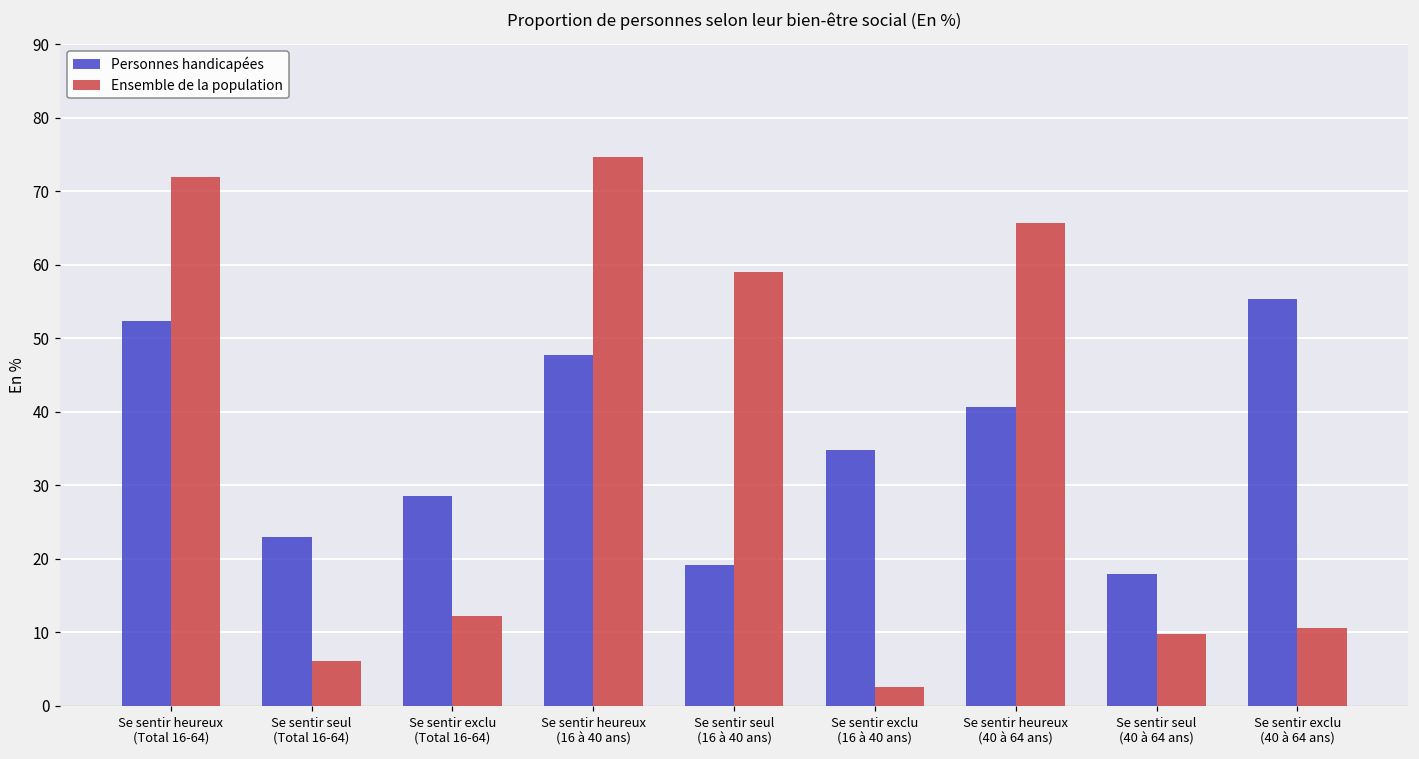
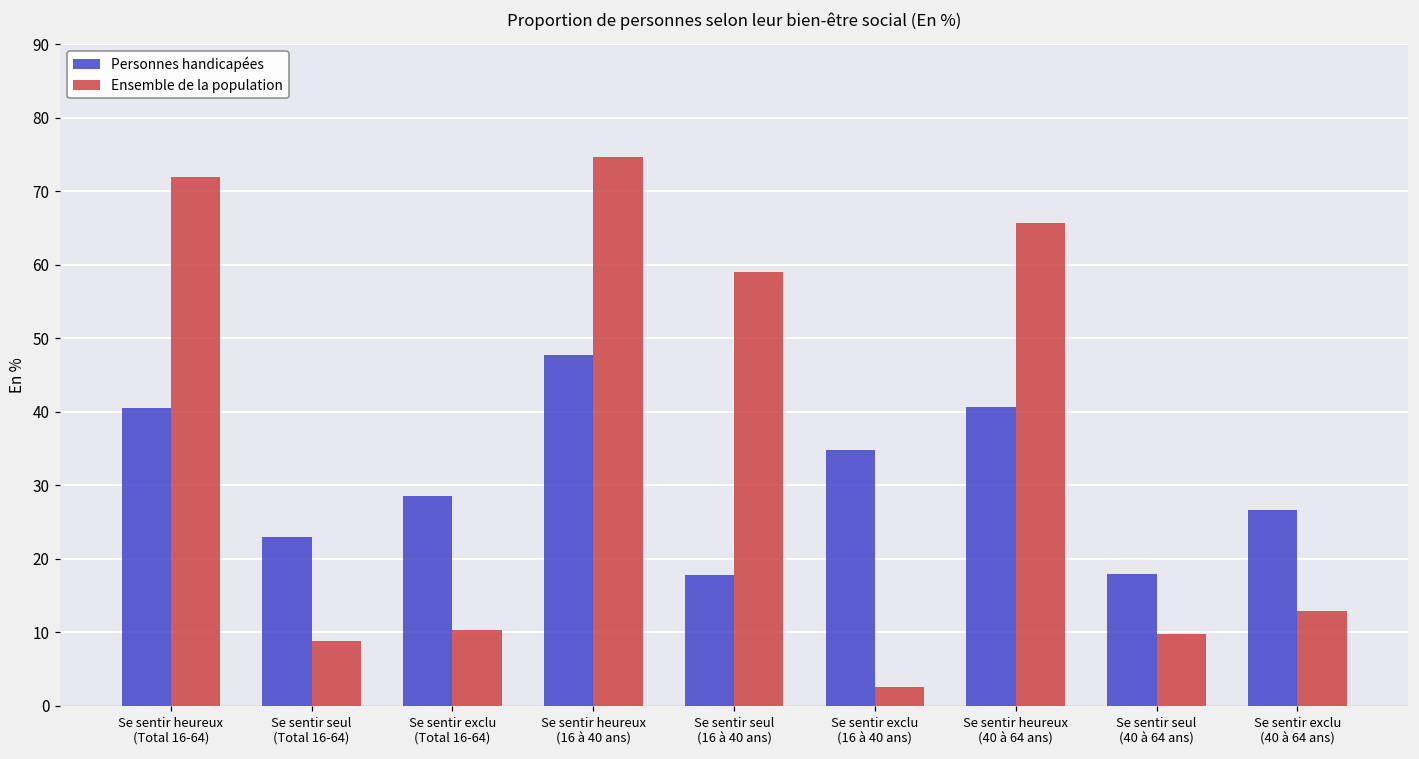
  {
    "Personnes handicapées": {
-     "Se sentir heureux (Total 16-64)": 52,
+     "Se sentir heureux (Total 16-64)": 40,
      "Se sentir seul (Total 16-64)": 23,
      "Se sentir exclu (Total 16-64)": 28,
      "Se sentir heureux (16 à 40 ans)": 48,
-     "Se sentir seul (16 à 40 ans)": 19,
+     "Se sentir seul (16 à 40 ans)": 18,
      "Se sentir exclu (16 à 40 ans)": 35,
      "Se sentir heureux (40 à 64 ans)": 41,
      "Se sentir seul (40 à 64 ans)": 18,
-     "Se sentir exclu (40 à 64 ans)": 55
+     "Se sentir exclu (40 à 64 ans)": 27
    },
    "Ensemble de la population": {
      "Se sentir heureux (Total 16-64)": 72,
-     "Se sentir seul (Total 16-64)": 6,
-     "Se sentir exclu (Total 16-64)": 12,
+     "Se sentir seul (Total 16-64)": 9,
+     "Se sentir exclu (Total 16-64)": 10,
      "Se sentir heureux (16 à 40 ans)": 75,
      "Se sentir seul (16 à 40 ans)": 59,
      "Se sentir exclu (16 à 40 ans)": 3,
      "Se sentir heureux (40 à 64 ans)": 66,
      "Se sentir seul (40 à 64 ans)": 10,
-     "Se sentir exclu (40 à 64 ans)": 11
+     "Se sentir exclu (40 à 64 ans)": 13
    }
  }
